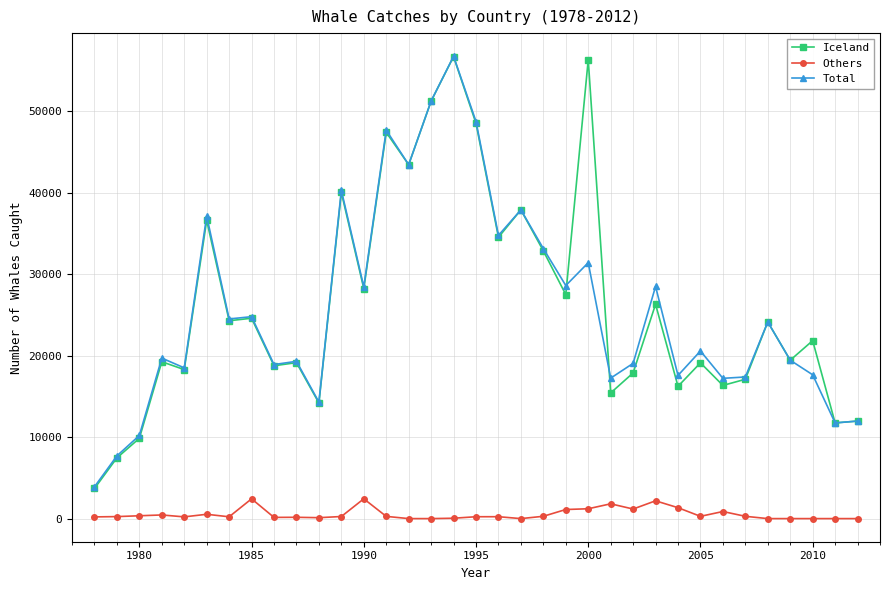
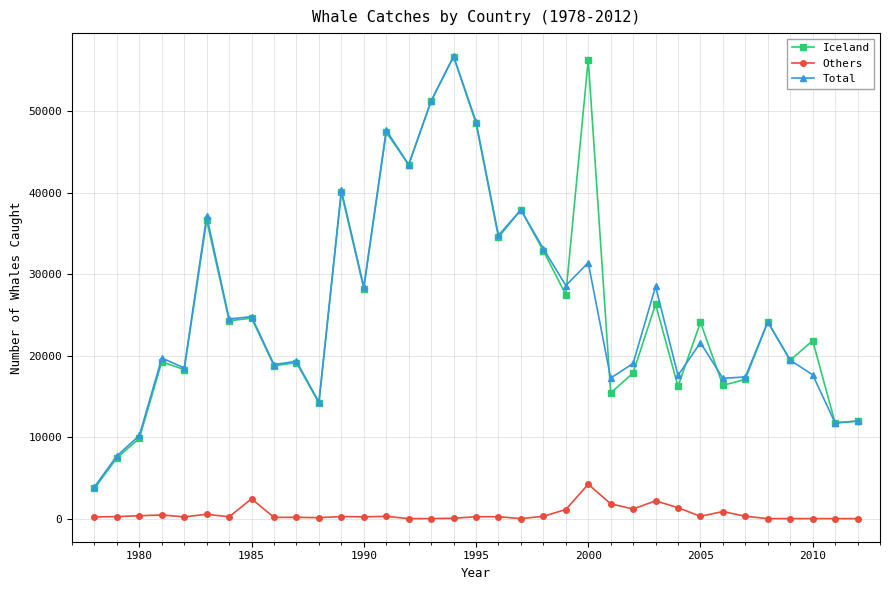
  {
    "Iceland": {
      "1980": 10000,
      "2000": 56000,
-     "2005": 19000,
+     "2005": 24000,
      "2010": 22000
    },
    "Others": {
      "1980": 0,
      "1985": 2000,
-     "1990": 2000,
+     "1990": 0,
      "1995": 0,
-     "2000": 1000,
+     "2000": 4000,
      "2005": 0,
      "2010": 0
    },
    "Total": {
      "1980": 10000,
      "2000": 31000,
-     "2005": 21000,
+     "2005": 22000,
      "2010": 18000
    }
  }
